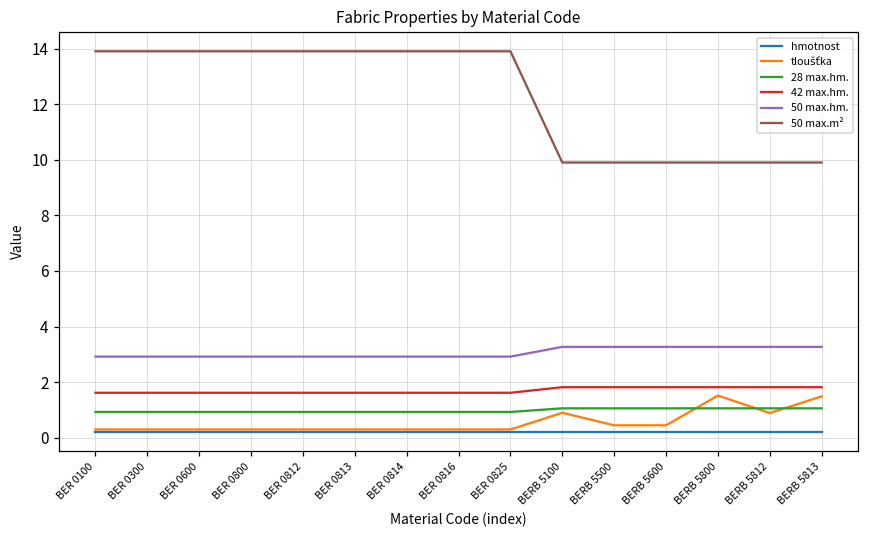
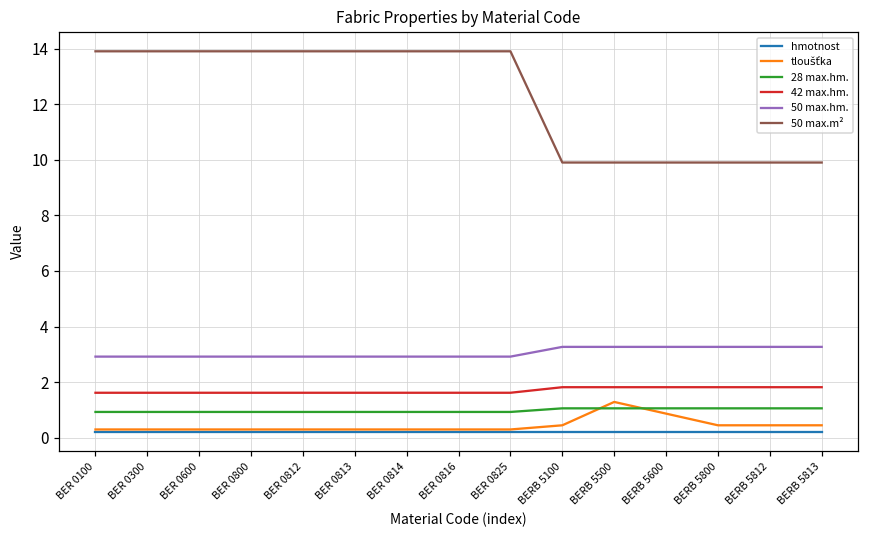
  {
    "hmotnost": {
      "BERB 5100": 0.2,
      "BERB 5500": 0.2,
      "BERB 5600": 0.2,
      "BERB 5800": 0.2,
      "BERB 5812": 0.2,
      "BERB 5813": 0.2
    },
    "tloušťka": {
-     "BERB 5100": 0.9,
-     "BERB 5500": 0.5,
-     "BERB 5600": 0.5,
-     "BERB 5800": 1.5,
-     "BERB 5812": 0.9,
-     "BERB 5813": 1.5
+     "BERB 5100": 0.5,
+     "BERB 5500": 1.3,
+     "BERB 5600": 0.9,
+     "BERB 5800": 0.5,
+     "BERB 5812": 0.5,
+     "BERB 5813": 0.5
    },
    "28 max.hm.": {
      "BER 0100": 0.9,
      "BER 0300": 0.9,
      "BER 0600": 0.9,
      "BER 0800": 0.9,
      "BER 0812": 0.9,
      "BER 0813": 0.9,
      "BER 0814": 0.9,
      "BER 0816": 0.9,
      "BER 0825": 0.9,
      "BERB 5100": 1.1,
      "BERB 5500": 1.1,
      "BERB 5600": 1.1,
      "BERB 5800": 1.1,
      "BERB 5812": 1.1,
      "BERB 5813": 1.1
    },
    "42 max.hm.": {
      "BER 0100": 1.6,
      "BER 0300": 1.6,
      "BER 0600": 1.6,
      "BER 0800": 1.6,
      "BER 0812": 1.6,
      "BER 0813": 1.6,
      "BER 0814": 1.6,
      "BER 0816": 1.6,
      "BER 0825": 1.6,
      "BERB 5100": 1.8,
      "BERB 5500": 1.8,
      "BERB 5600": 1.8,
      "BERB 5800": 1.8,
      "BERB 5812": 1.8,
      "BERB 5813": 1.8
    },
    "50 max.hm.": {
      "BER 0100": 2.9,
      "BER 0300": 2.9,
      "BER 0600": 2.9,
      "BER 0800": 2.9,
      "BER 0812": 2.9,
      "BER 0813": 2.9,
      "BER 0814": 2.9,
      "BER 0816": 2.9,
      "BER 0825": 2.9,
      "BERB 5100": 3.3,
      "BERB 5500": 3.3,
      "BERB 5600": 3.3,
      "BERB 5800": 3.3,
      "BERB 5812": 3.3,
      "BERB 5813": 3.3
    },
    "50 max.m²": {
      "BER 0100": 13.9,
      "BER 0300": 13.9,
      "BER 0600": 13.9,
      "BER 0800": 13.9,
      "BER 0812": 13.9,
      "BER 0813": 13.9,
      "BER 0814": 13.9,
      "BER 0816": 13.9,
      "BER 0825": 13.9,
      "BERB 5100": 9.9,
      "BERB 5500": 9.9,
      "BERB 5600": 9.9,
      "BERB 5800": 9.9,
      "BERB 5812": 9.9,
      "BERB 5813": 9.9
    }
  }
